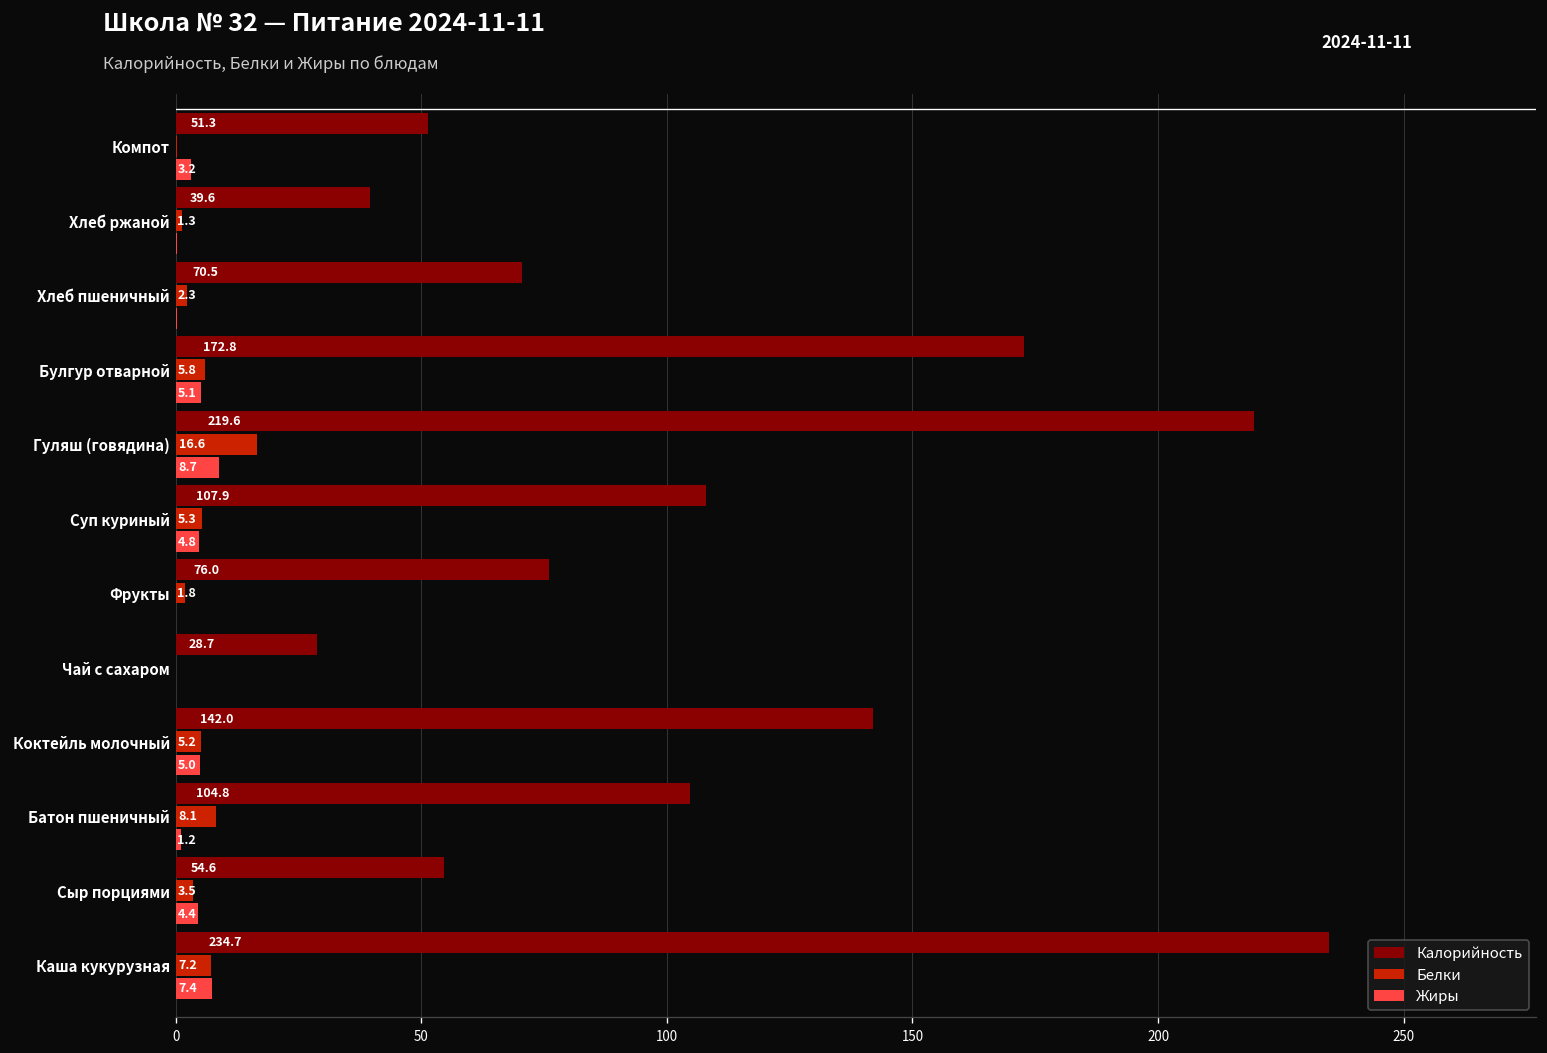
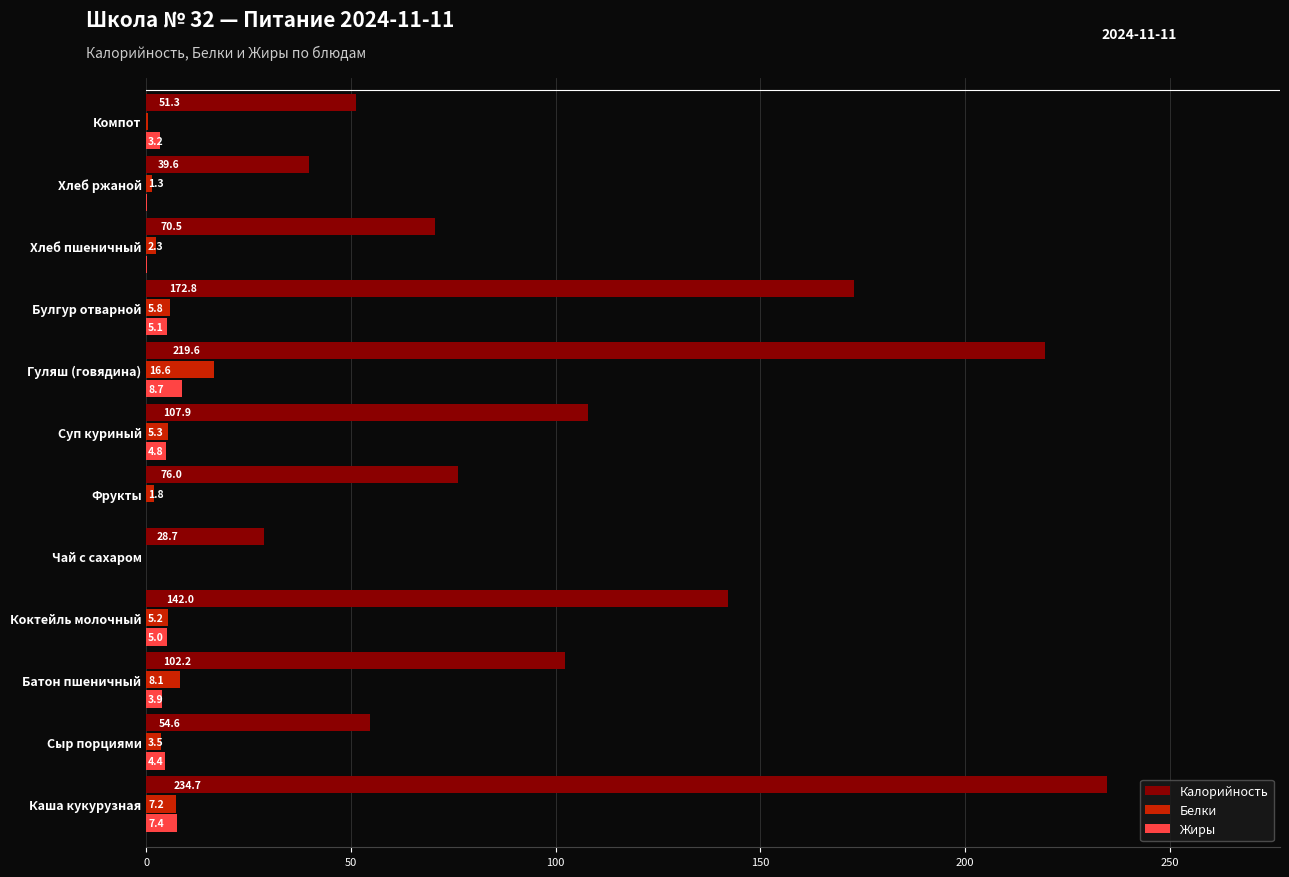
  {
    "Калорийность": {
      "Компот": 51.3,
      "Хлеб ржаной": 39.6,
      "Хлеб пшеничный": 70.5,
      "Булгур отварной": 172.8,
      "Гуляш (говядина)": 219.6,
      "Суп куриный": 107.9,
      "Фрукты": 76.0,
      "Чай с сахаром": 28.7,
      "Коктейль молочный": 142.0,
-     "Батон пшеничный": 104.8,
+     "Батон пшеничный": 102.2,
      "Сыр порциями": 54.6,
      "Каша кукурузная": 234.7
    },
    "Белки": {
      "Хлеб ржаной": 1.3,
      "Хлеб пшеничный": 2.3,
      "Булгур отварной": 5.8,
      "Гуляш (говядина)": 16.6,
      "Суп куриный": 5.3,
      "Фрукты": 1.8,
      "Коктейль молочный": 5.2,
      "Батон пшеничный": 8.1,
      "Сыр порциями": 3.5,
      "Каша кукурузная": 7.2
    },
    "Жиры": {
      "Компот": 3.2,
      "Булгур отварной": 5.1,
      "Гуляш (говядина)": 8.7,
      "Суп куриный": 4.8,
      "Коктейль молочный": 5.0,
-     "Батон пшеничный": 1.2,
+     "Батон пшеничный": 3.9,
      "Сыр порциями": 4.4,
      "Каша кукурузная": 7.4
    }
  }
